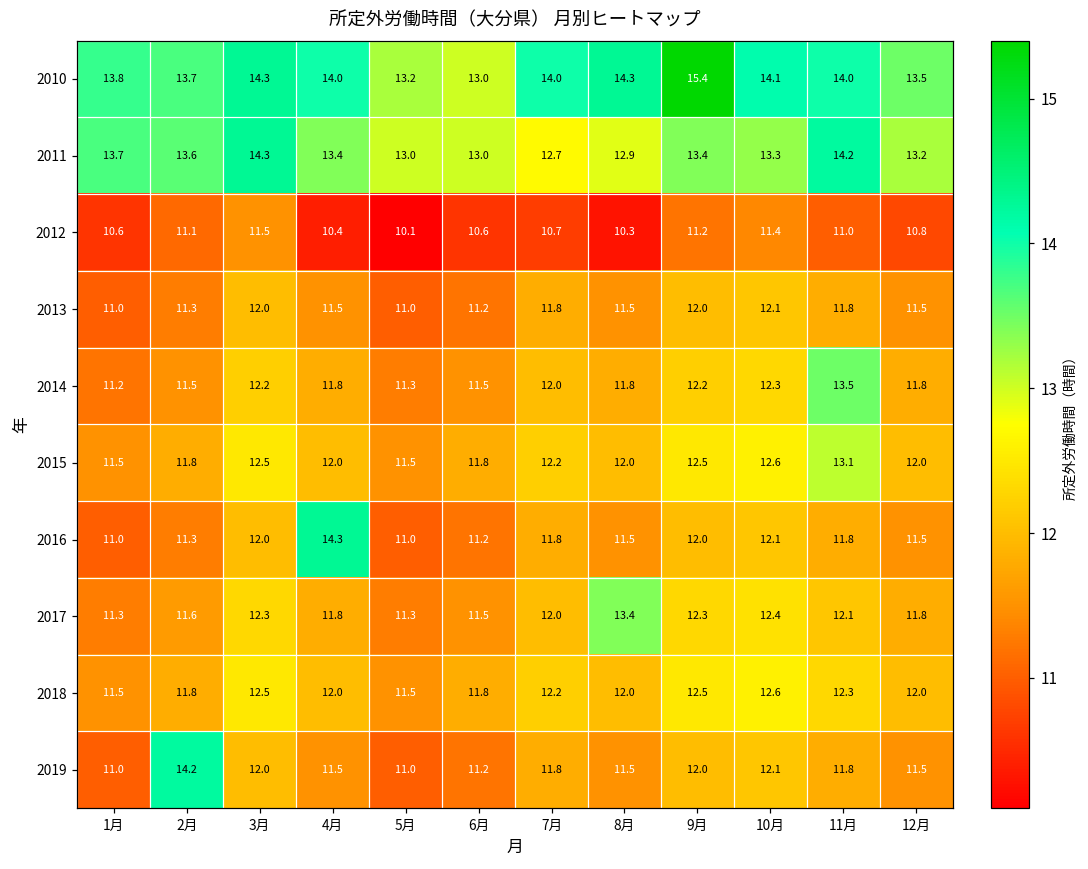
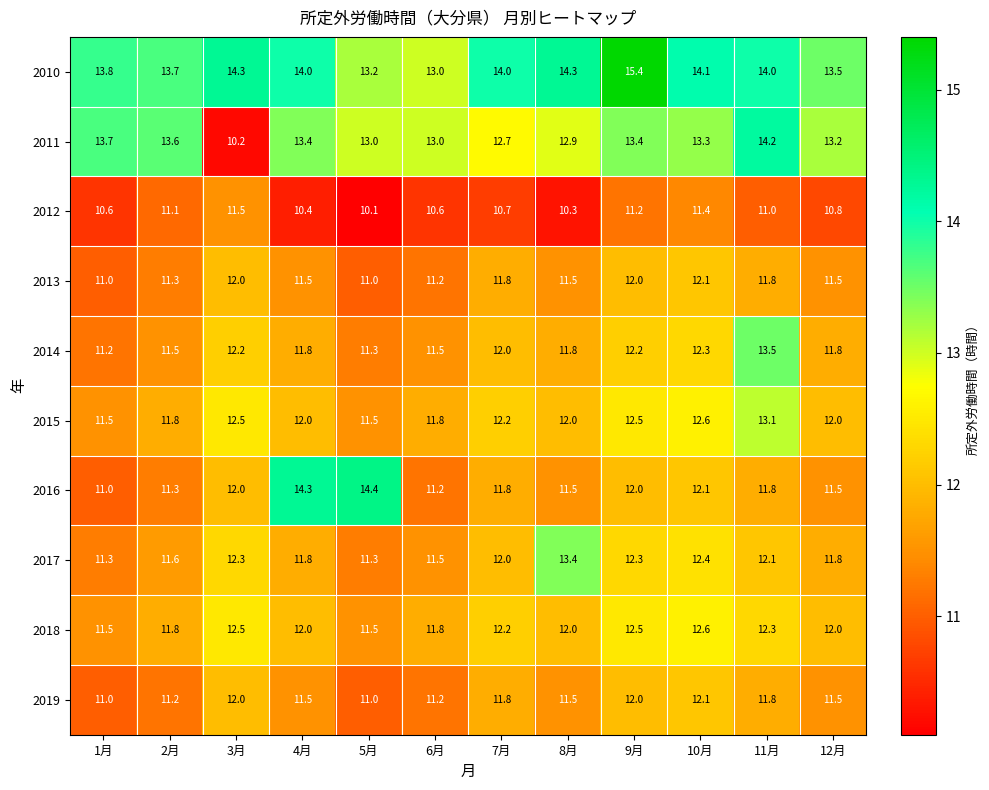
  {
    "2010": {
      "1月": 13.8,
      "2月": 13.7,
      "3月": 14.3,
      "4月": 14.0,
      "5月": 13.2,
      "6月": 13.0,
      "7月": 14.0,
      "8月": 14.3,
      "9月": 15.4,
      "10月": 14.1,
      "11月": 14.0,
      "12月": 13.5
    },
    "2011": {
      "1月": 13.7,
      "2月": 13.6,
-     "3月": 14.3,
+     "3月": 10.2,
      "4月": 13.4,
      "5月": 13.0,
      "6月": 13.0,
      "7月": 12.7,
      "8月": 12.9,
      "9月": 13.4,
      "10月": 13.3,
      "11月": 14.2,
      "12月": 13.2
    },
    "2012": {
      "1月": 10.6,
      "2月": 11.1,
      "3月": 11.5,
      "4月": 10.4,
      "5月": 10.1,
      "6月": 10.6,
      "7月": 10.7,
      "8月": 10.3,
      "9月": 11.2,
      "10月": 11.4,
      "11月": 11.0,
      "12月": 10.8
    },
    "2013": {
      "1月": 11.0,
      "2月": 11.3,
      "3月": 12.0,
      "4月": 11.5,
      "5月": 11.0,
      "6月": 11.2,
      "7月": 11.8,
      "8月": 11.5,
      "9月": 12.0,
      "10月": 12.1,
      "11月": 11.8,
      "12月": 11.5
    },
    "2014": {
      "1月": 11.2,
      "2月": 11.5,
      "3月": 12.2,
      "4月": 11.8,
      "5月": 11.3,
      "6月": 11.5,
      "7月": 12.0,
      "8月": 11.8,
      "9月": 12.2,
      "10月": 12.3,
      "11月": 13.5,
      "12月": 11.8
    },
    "2015": {
      "1月": 11.5,
      "2月": 11.8,
      "3月": 12.5,
      "4月": 12.0,
      "5月": 11.5,
      "6月": 11.8,
      "7月": 12.2,
      "8月": 12.0,
      "9月": 12.5,
      "10月": 12.6,
      "11月": 13.1,
      "12月": 12.0
    },
    "2016": {
      "1月": 11.0,
      "2月": 11.3,
      "3月": 12.0,
      "4月": 14.3,
-     "5月": 11.0,
+     "5月": 14.4,
      "6月": 11.2,
      "7月": 11.8,
      "8月": 11.5,
      "9月": 12.0,
      "10月": 12.1,
      "11月": 11.8,
      "12月": 11.5
    },
    "2017": {
      "1月": 11.3,
      "2月": 11.6,
      "3月": 12.3,
      "4月": 11.8,
      "5月": 11.3,
      "6月": 11.5,
      "7月": 12.0,
      "8月": 13.4,
      "9月": 12.3,
      "10月": 12.4,
      "11月": 12.1,
      "12月": 11.8
    },
    "2018": {
      "1月": 11.5,
      "2月": 11.8,
      "3月": 12.5,
      "4月": 12.0,
      "5月": 11.5,
      "6月": 11.8,
      "7月": 12.2,
      "8月": 12.0,
      "9月": 12.5,
      "10月": 12.6,
      "11月": 12.3,
      "12月": 12.0
    },
    "2019": {
      "1月": 11.0,
-     "2月": 14.2,
+     "2月": 11.2,
      "3月": 12.0,
      "4月": 11.5,
      "5月": 11.0,
      "6月": 11.2,
      "7月": 11.8,
      "8月": 11.5,
      "9月": 12.0,
      "10月": 12.1,
      "11月": 11.8,
      "12月": 11.5
    }
  }
